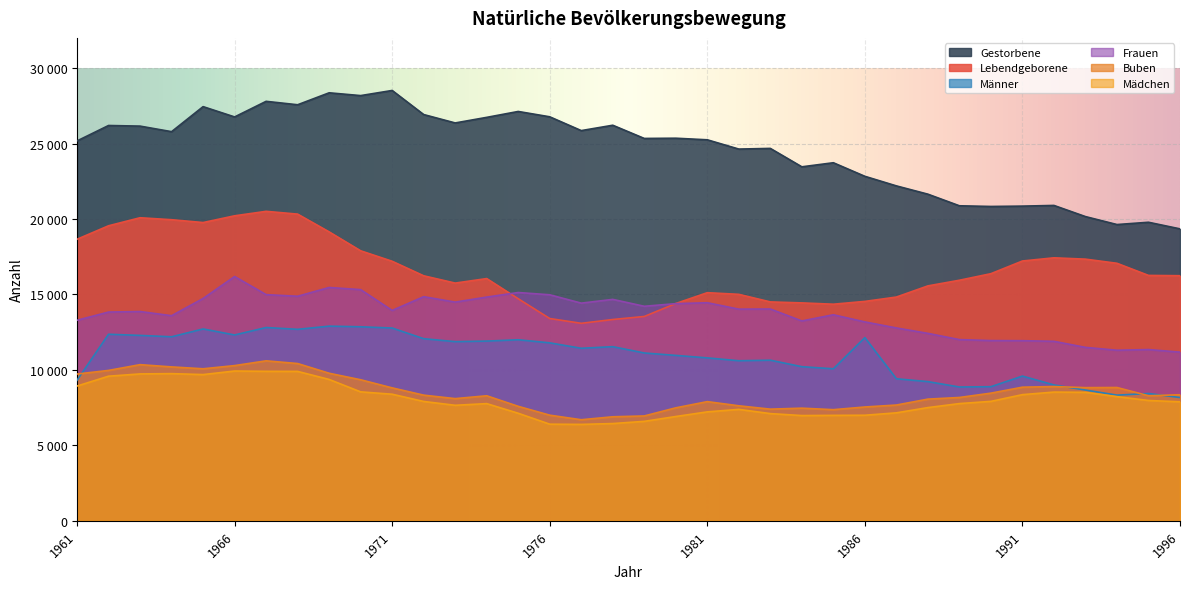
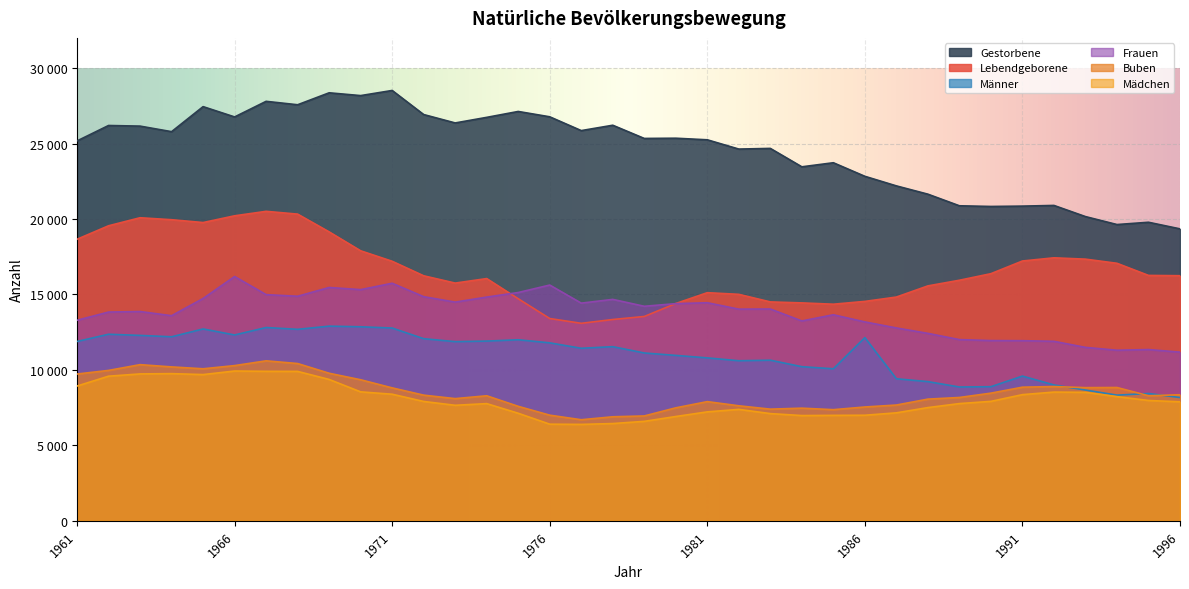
  {
    "Gestorbene": {
      "1961": 25200,
      "1966": 26800,
      "1971": 28500,
      "1976": 26800,
      "1981": 25200,
      "1986": 22800,
      "1991": 20900,
      "1996": 19300
    },
    "Männer": {
-     "1961": 9300,
+     "1961": 11900,
      "1966": 12300,
      "1971": 12800,
      "1976": 11800,
      "1981": 10800,
      "1986": 12100,
      "1991": 9600,
      "1996": 8200
    },
    "Frauen": {
      "1961": 13300,
      "1966": 16200,
-     "1971": 13900,
-     "1976": 15000,
+     "1971": 15700,
+     "1976": 15600,
      "1981": 14500,
      "1986": 13200,
      "1991": 11900,
      "1996": 11200
    }
  }
